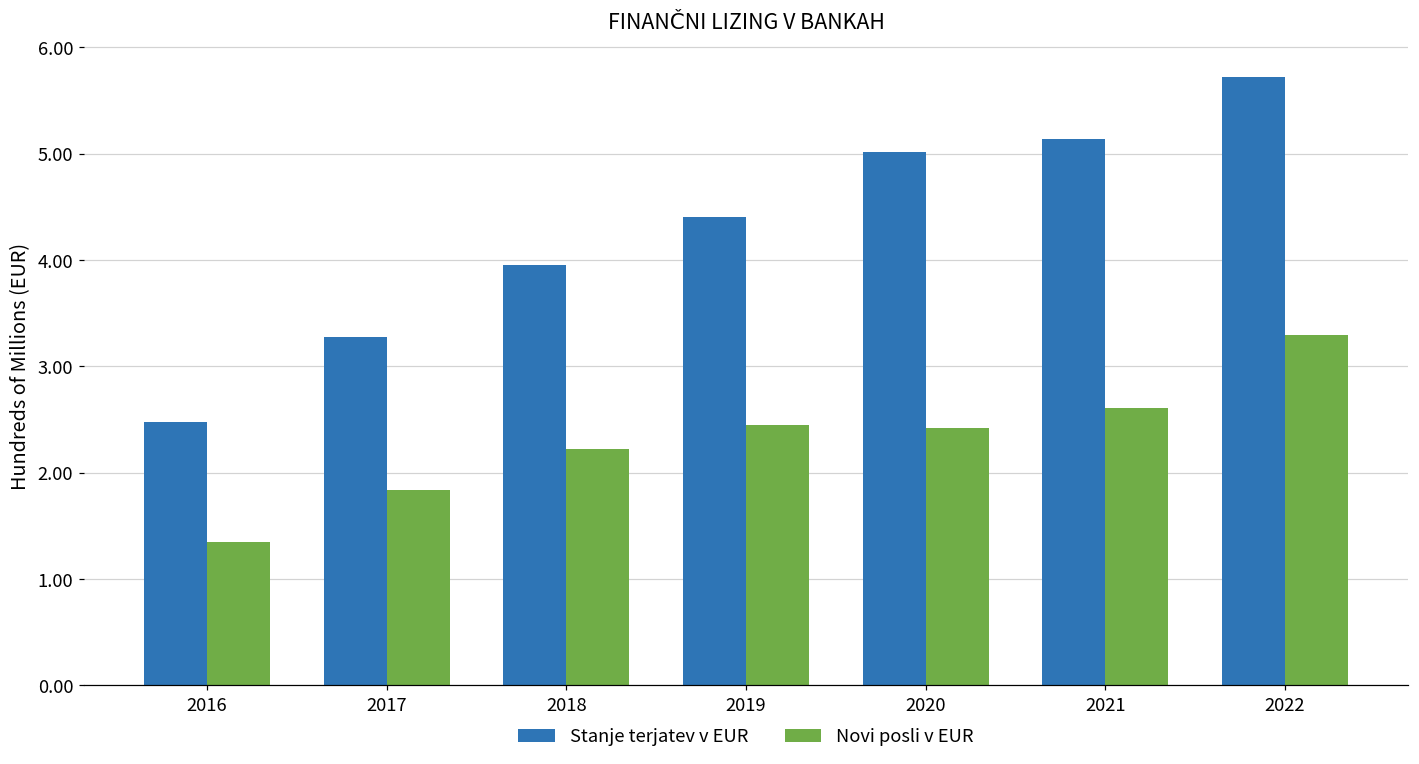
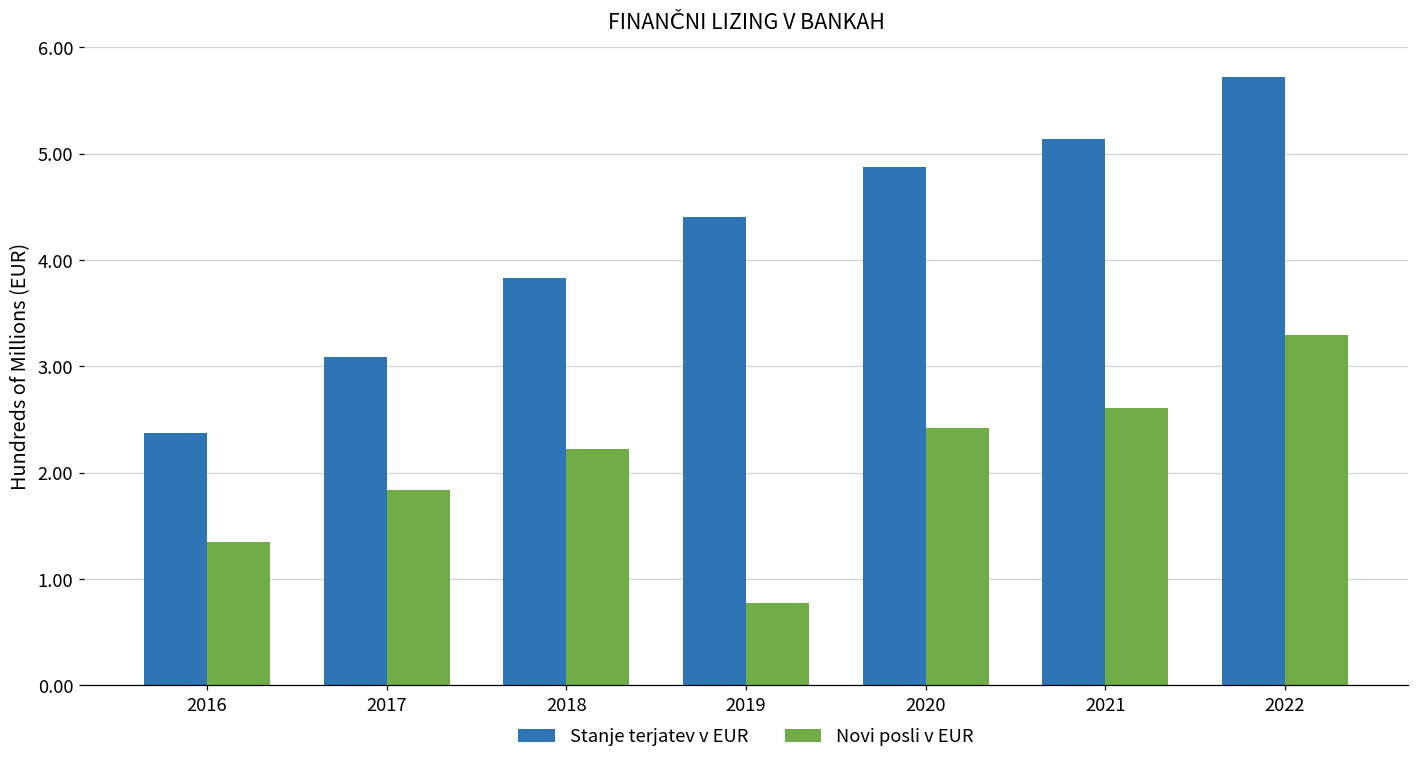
  {
    "Stanje terjatev v EUR": {
-     "2016": 2.5,
-     "2017": 3.3,
-     "2018": 3.9,
+     "2016": 2.4,
+     "2017": 3.1,
+     "2018": 3.8,
      "2019": 4.4,
-     "2020": 5.0,
+     "2020": 4.9,
      "2021": 5.1,
      "2022": 5.7
    },
    "Novi posli v EUR": {
      "2016": 1.4,
      "2017": 1.8,
      "2018": 2.2,
-     "2019": 2.5,
+     "2019": 0.8,
      "2020": 2.4,
      "2021": 2.6,
      "2022": 3.3
    }
  }
